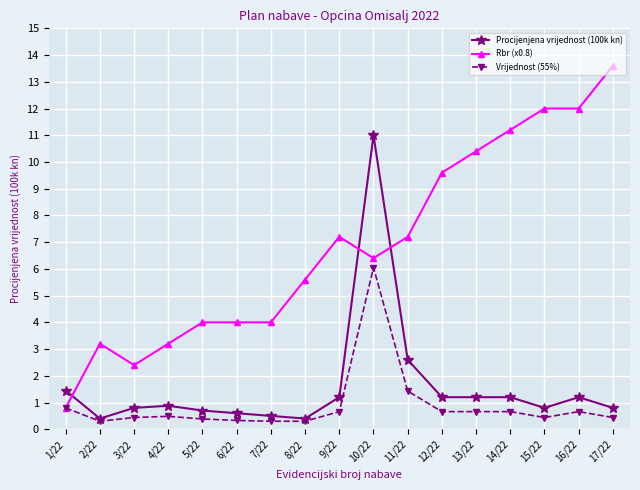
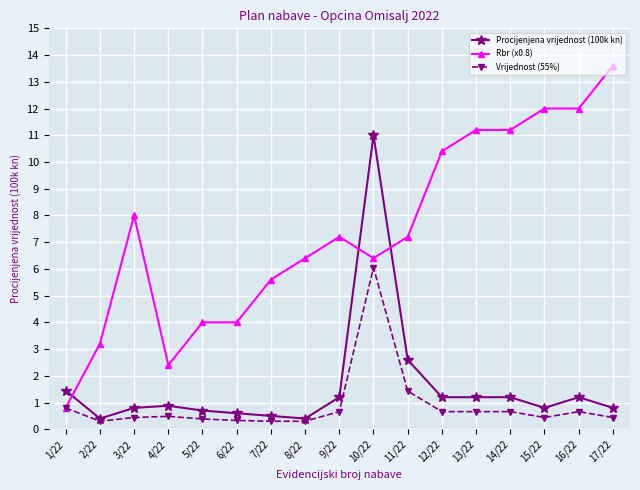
  {
    "Rbr (x0.8)": {
      "2/22": 3.2,
-     "3/22": 2.4,
-     "4/22": 3.2,
+     "3/22": 8.0,
+     "4/22": 2.4,
      "5/22": 4.0,
      "6/22": 4.0,
-     "7/22": 4.0,
-     "8/22": 5.6,
+     "7/22": 5.6,
+     "8/22": 6.4,
      "9/22": 7.2,
      "10/22": 6.4,
      "11/22": 7.2,
-     "12/22": 9.6,
-     "13/22": 10.4,
+     "12/22": 10.4,
+     "13/22": 11.2,
      "14/22": 11.2,
      "15/22": 12.0,
      "16/22": 12.0
    }
  }
